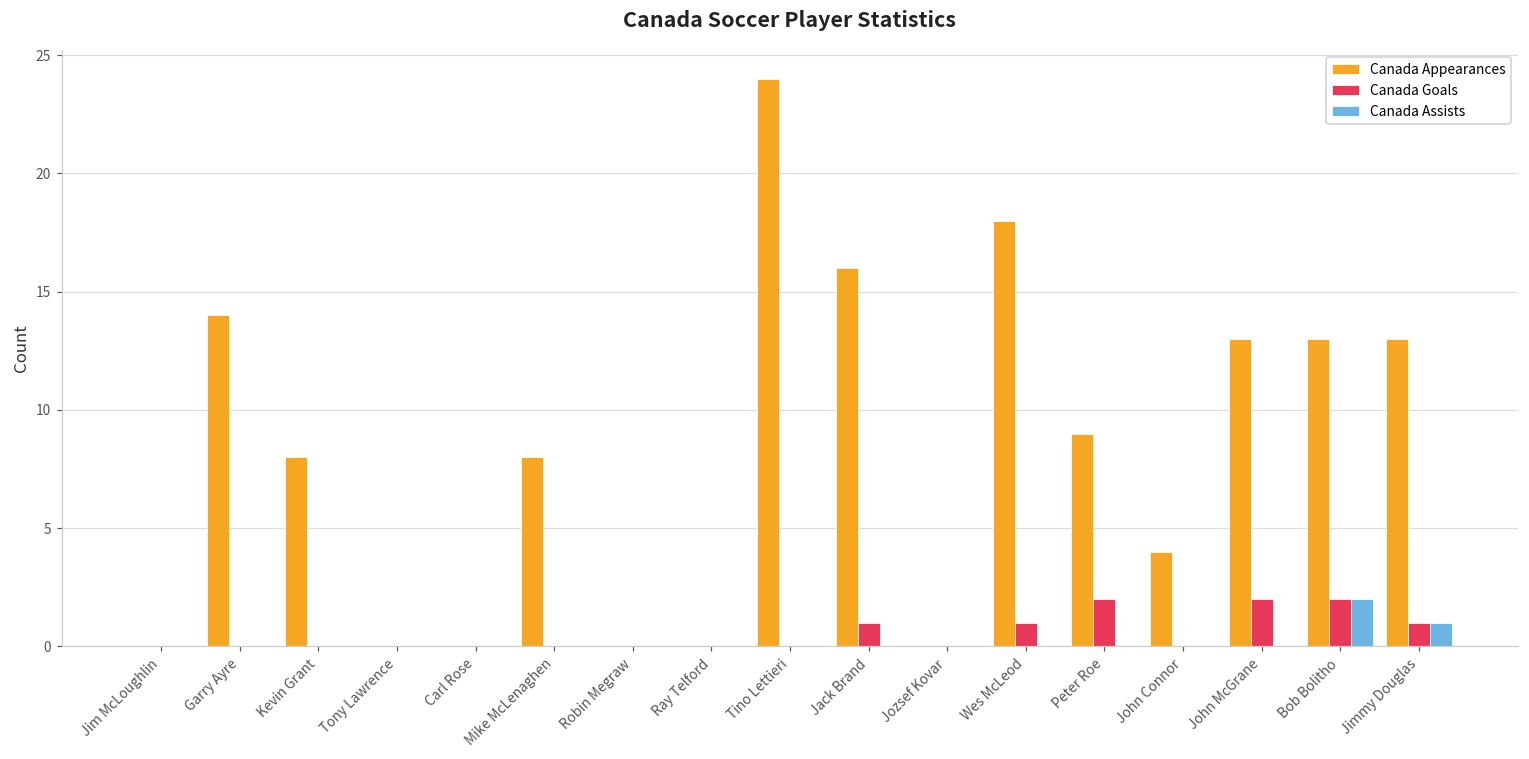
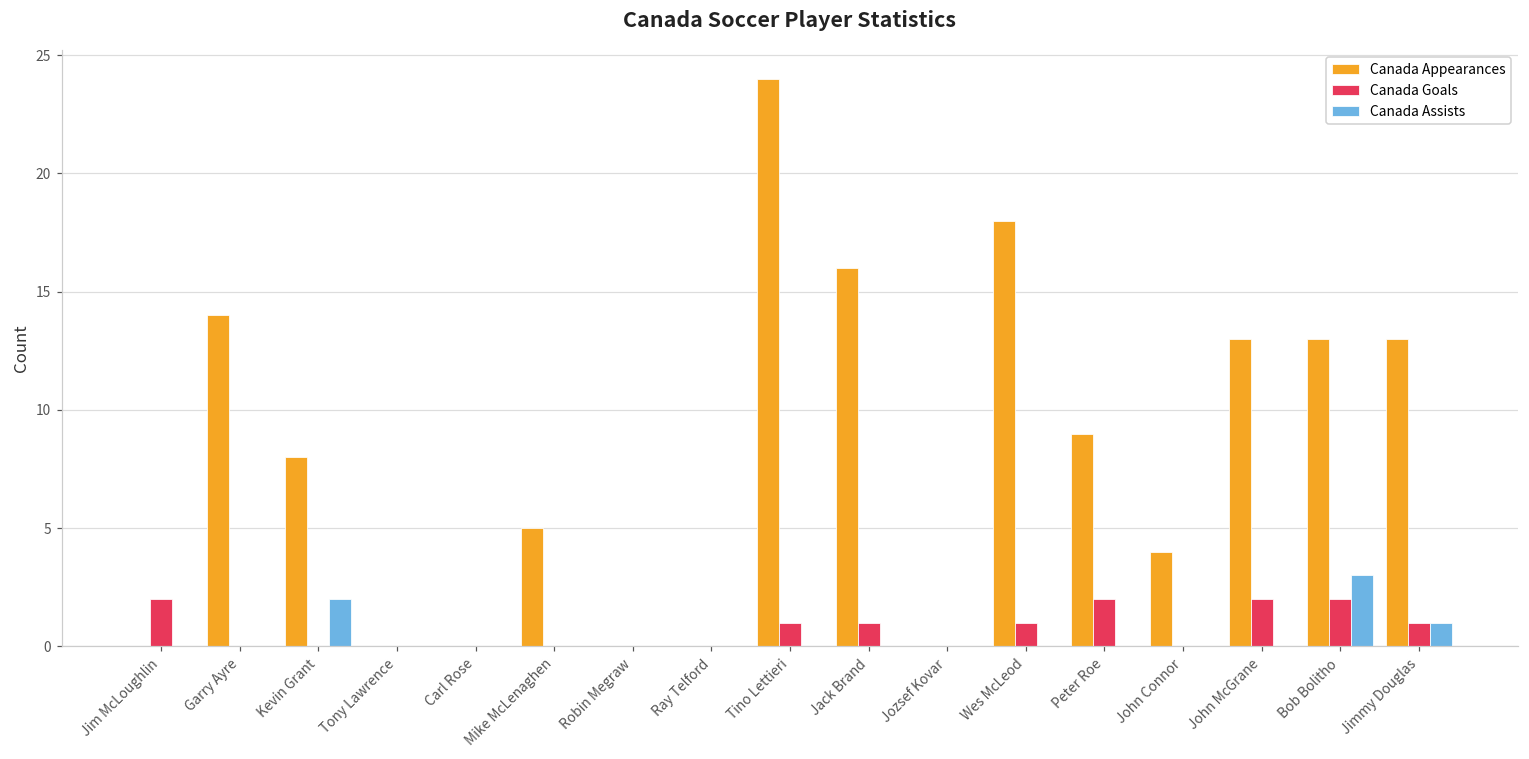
  {
    "Canada Appearances": {
      "Jim McLoughlin": 0,
      "Garry Ayre": 14,
      "Kevin Grant": 8,
      "Tony Lawrence": 0,
      "Carl Rose": 0,
-     "Mike McLenaghen": 8,
+     "Mike McLenaghen": 5,
      "Robin Megraw": 0,
      "Ray Telford": 0,
      "Tino Lettieri": 24,
      "Jack Brand": 16,
      "Jozsef Kovar": 0,
      "Wes McLeod": 18,
      "Peter Roe": 9,
      "John Connor": 4,
      "John McGrane": 13,
      "Bob Bolitho": 13,
      "Jimmy Douglas": 13
    },
    "Canada Goals": {
-     "Jim McLoughlin": 0,
+     "Jim McLoughlin": 2,
      "Garry Ayre": 0,
      "Kevin Grant": 0,
      "Tony Lawrence": 0,
      "Carl Rose": 0,
      "Mike McLenaghen": 0,
      "Robin Megraw": 0,
      "Ray Telford": 0,
-     "Tino Lettieri": 0,
+     "Tino Lettieri": 1,
      "Jack Brand": 1,
      "Jozsef Kovar": 0,
      "Wes McLeod": 1,
      "Peter Roe": 2,
      "John Connor": 0,
      "John McGrane": 2,
      "Bob Bolitho": 2,
      "Jimmy Douglas": 1
    },
    "Canada Assists": {
      "Jim McLoughlin": 0,
      "Garry Ayre": 0,
-     "Kevin Grant": 0,
+     "Kevin Grant": 2,
      "Tony Lawrence": 0,
      "Carl Rose": 0,
      "Mike McLenaghen": 0,
      "Robin Megraw": 0,
      "Ray Telford": 0,
      "Tino Lettieri": 0,
      "Jack Brand": 0,
      "Jozsef Kovar": 0,
      "Wes McLeod": 0,
      "Peter Roe": 0,
      "John Connor": 0,
      "John McGrane": 0,
-     "Bob Bolitho": 2,
+     "Bob Bolitho": 3,
      "Jimmy Douglas": 1
    }
  }
